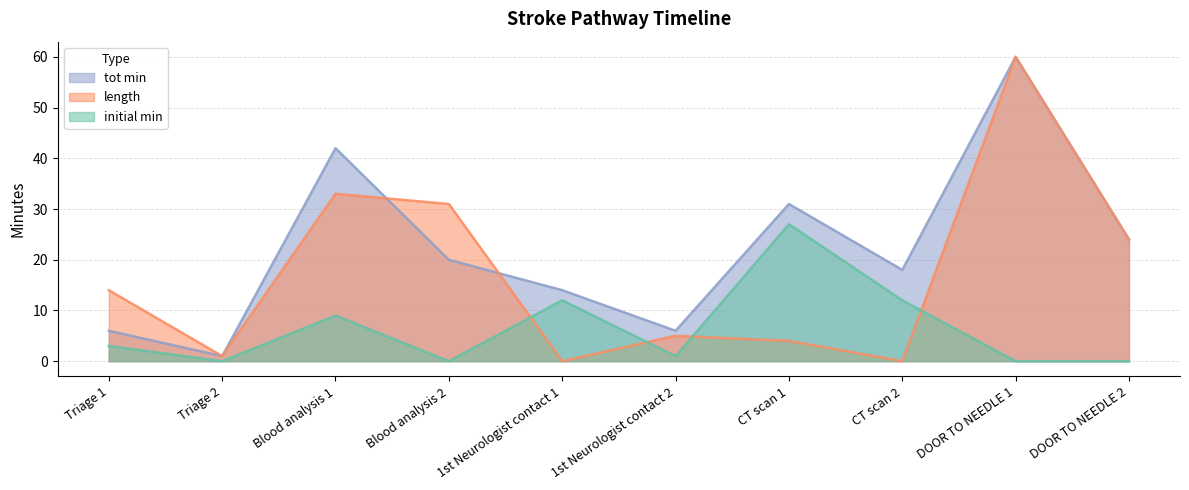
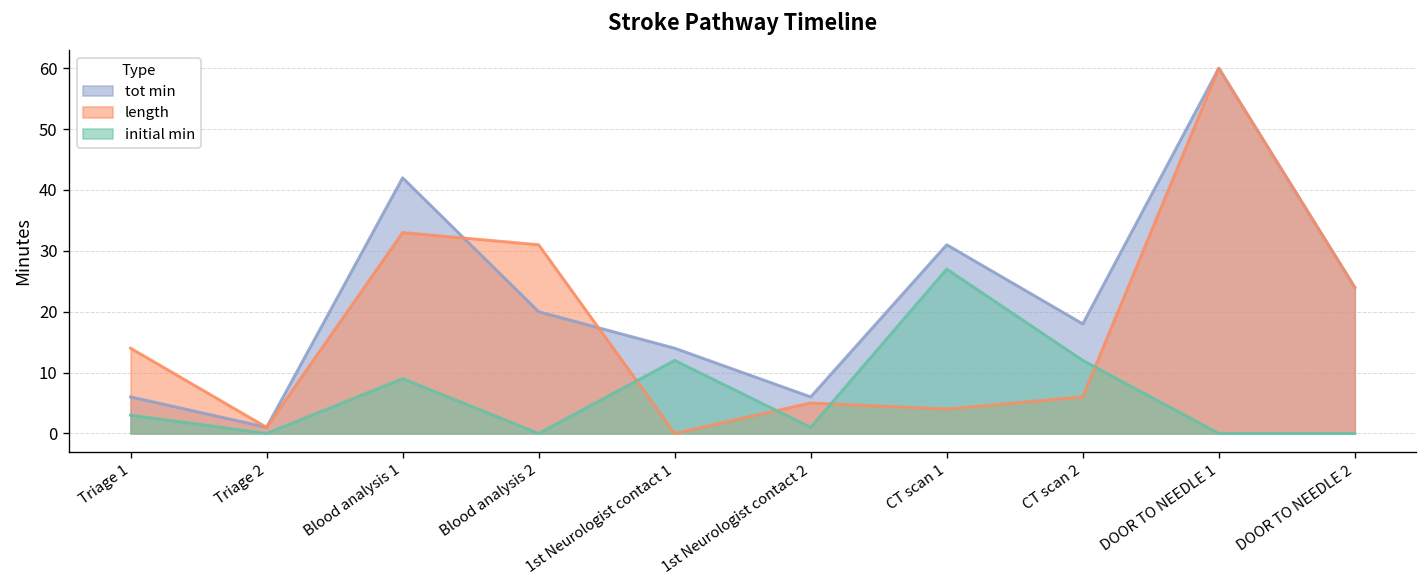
  {
    "length": {
      "Triage 1": 14,
      "Blood analysis 1": 33,
      "Blood analysis 2": 31,
      "1st Neurologist contact 1": 0,
      "1st Neurologist contact 2": 5,
      "CT scan 1": 4,
-     "CT scan 2": 0
+     "CT scan 2": 6
    }
  }
